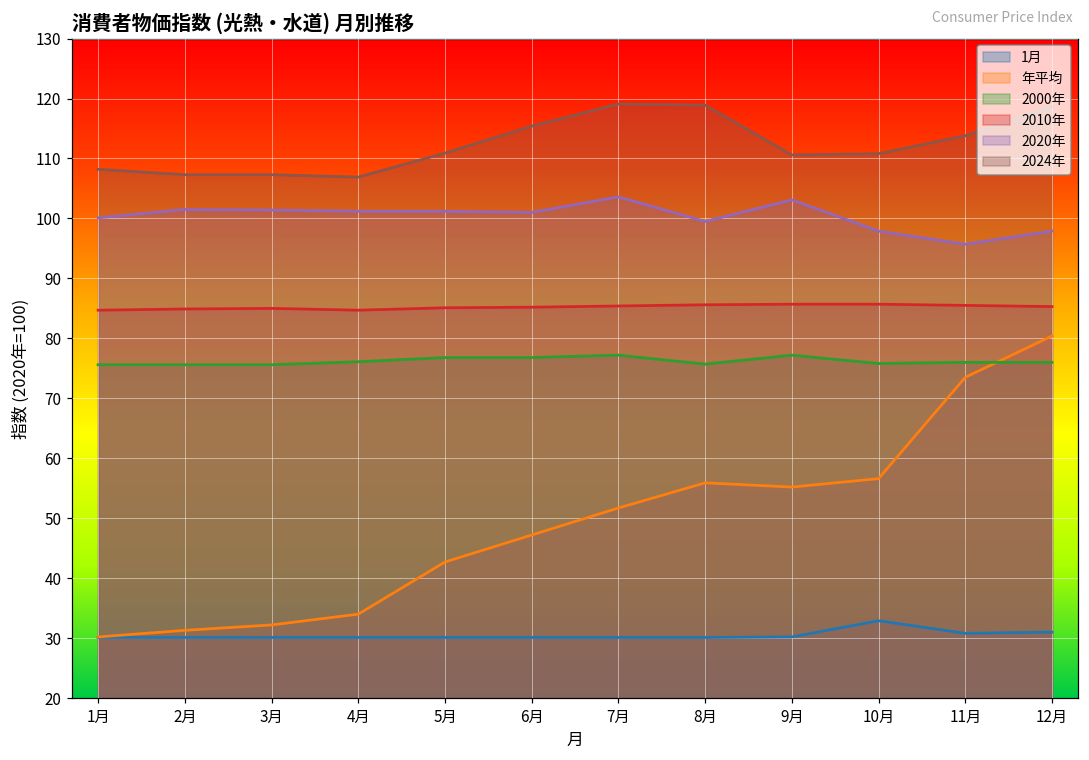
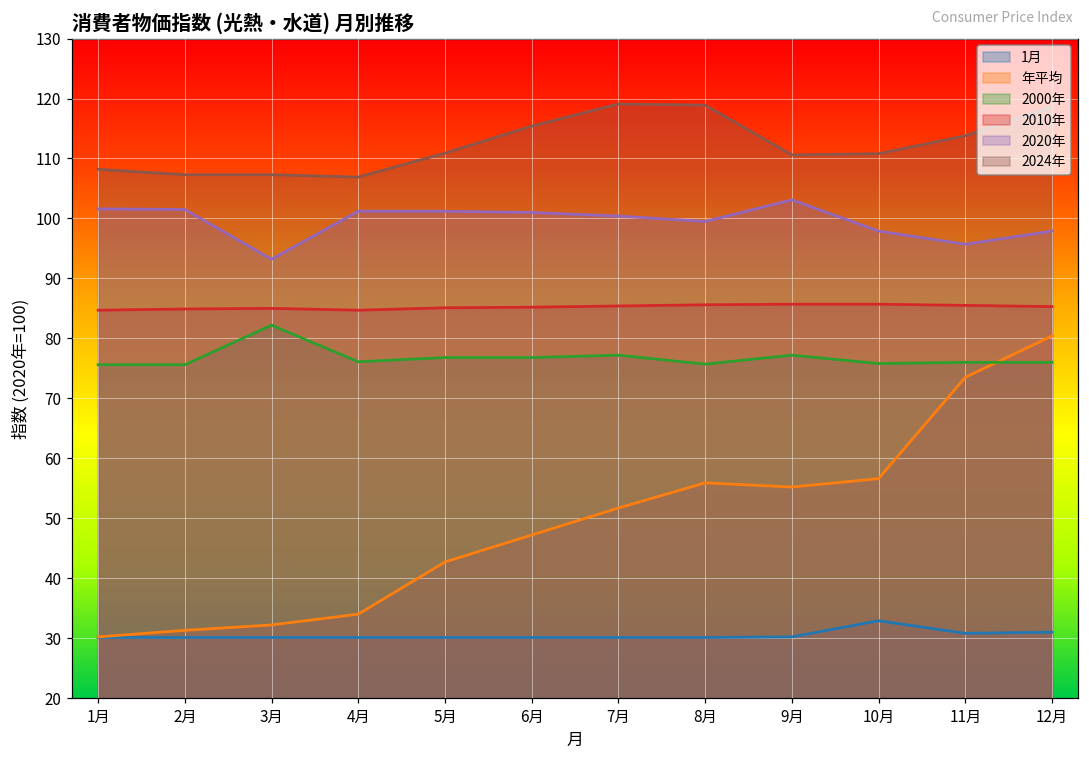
  {
    "1月": {
      "2月": 30,
      "3月": 30,
      "4月": 30,
      "5月": 30,
      "6月": 30,
      "7月": 30,
      "8月": 30,
      "9月": 30,
      "10月": 33,
      "11月": 31,
      "12月": 31
    },
    "2000年": {
      "1月": 76,
      "2月": 76,
-     "3月": 76,
+     "3月": 82,
      "4月": 76,
      "5月": 77,
      "6月": 77,
      "7月": 77,
      "8月": 76,
      "9月": 77,
      "10月": 76,
      "11月": 76,
      "12月": 76
    },
    "2020年": {
-     "1月": 100,
+     "1月": 102,
      "2月": 102,
-     "3月": 101,
+     "3月": 93,
      "4月": 101,
      "5月": 101,
      "6月": 101,
-     "7月": 104,
+     "7月": 100,
      "8月": 100,
      "9月": 103,
      "10月": 98,
      "11月": 96,
      "12月": 98
    }
  }
